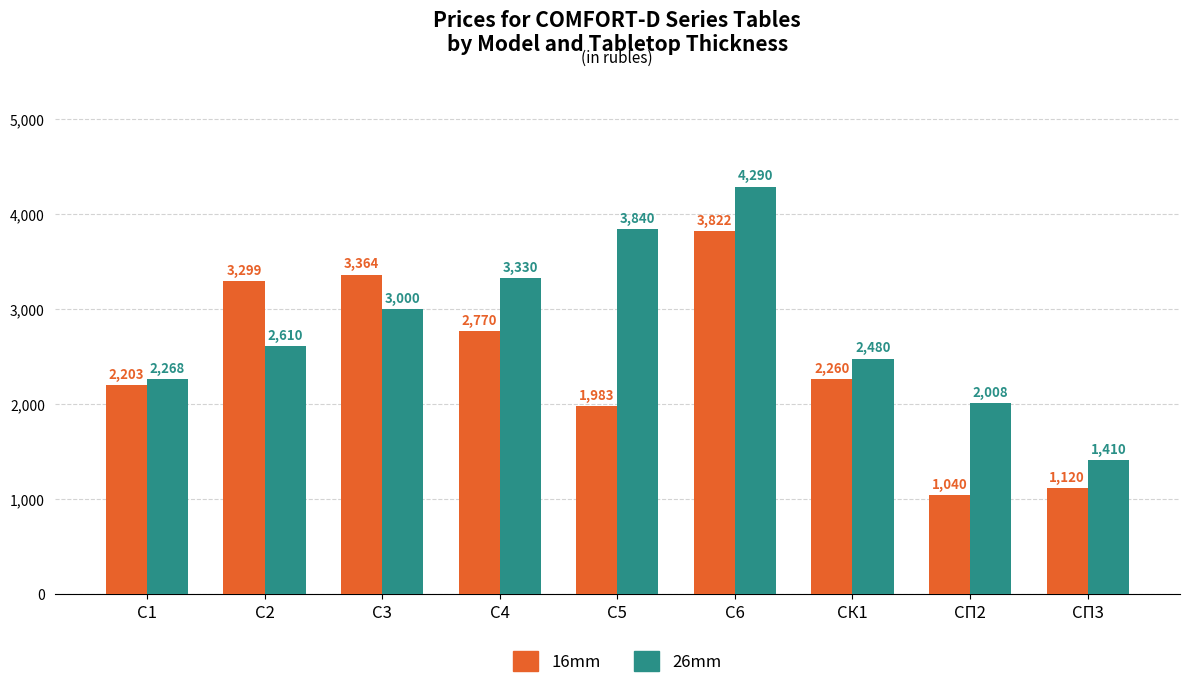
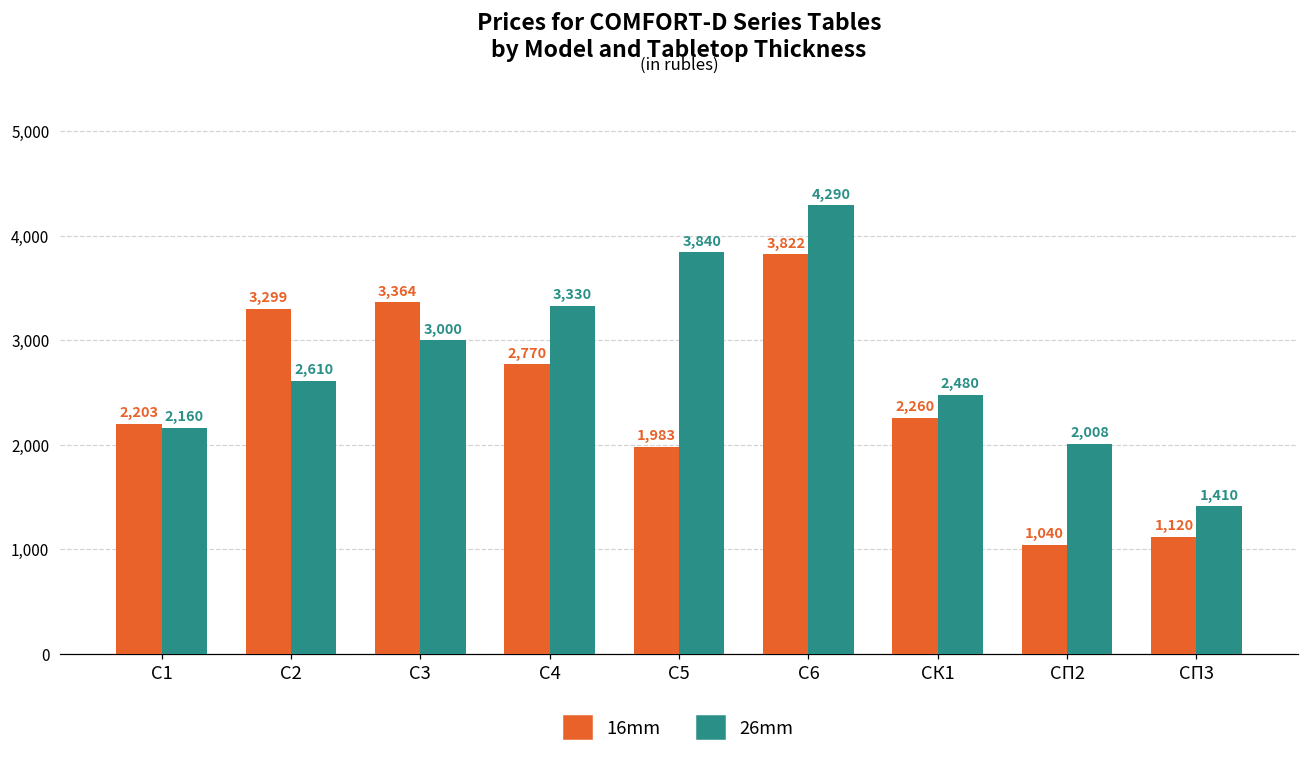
  {
    "16mm": {
      "С1": "2,203",
      "С2": "3,299",
      "С3": "3,364",
      "С4": "2,770",
      "С5": "1,983",
      "С6": "3,822",
      "СК1": "2,260",
      "СП2": "1,040",
      "СП3": "1,120"
    },
    "26mm": {
-     "С1": "2,268",
+     "С1": "2,160",
      "С2": "2,610",
      "С3": "3,000",
      "С4": "3,330",
      "С5": "3,840",
      "С6": "4,290",
      "СК1": "2,480",
      "СП2": "2,008",
      "СП3": "1,410"
    }
  }
